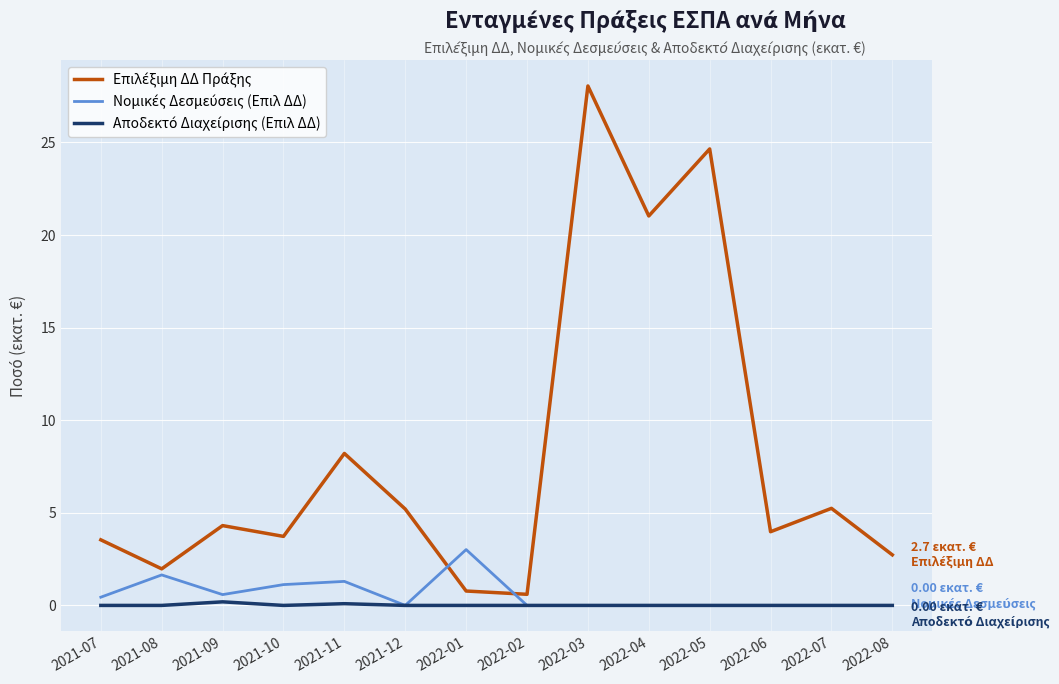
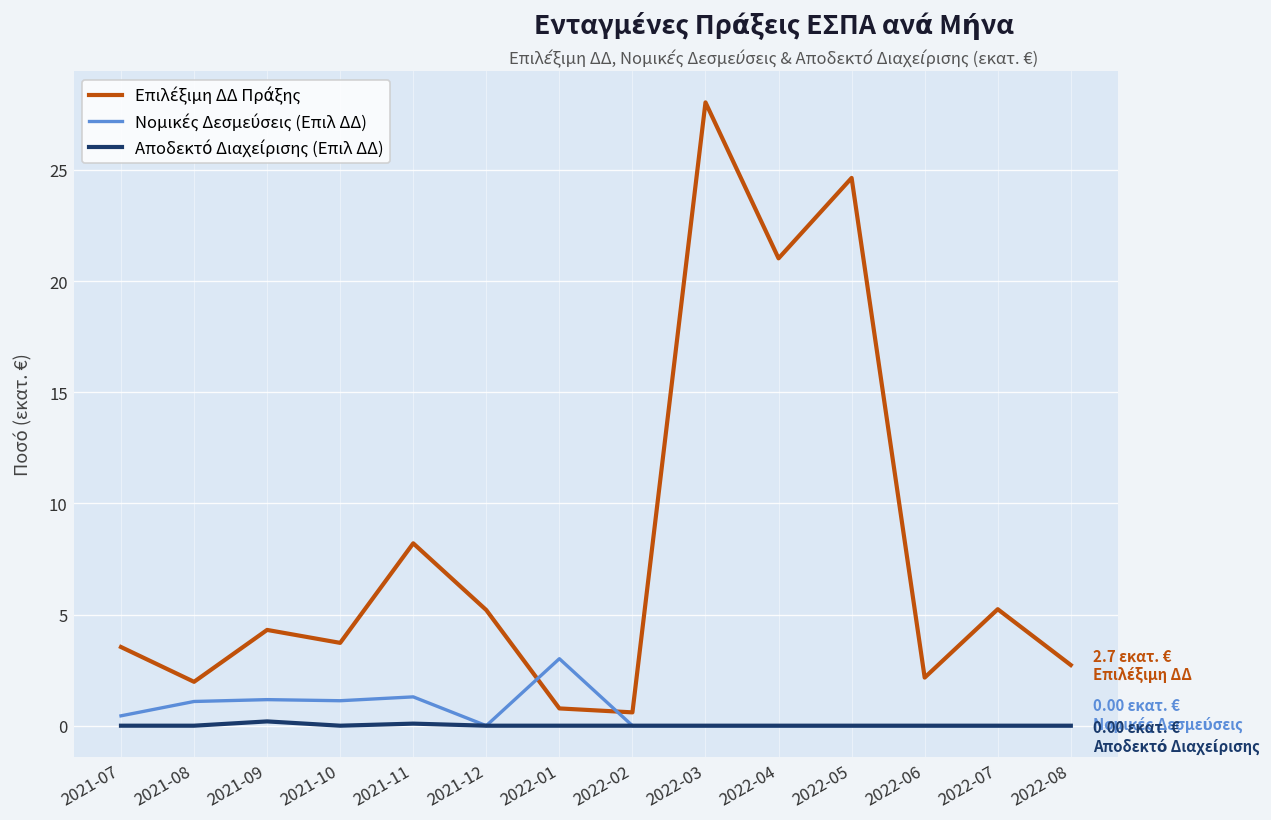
  {
    "Επιλέξιμη ΔΔ Πράξης": {
      "2021-07": 3.5,
      "2021-08": 2.0,
      "2021-09": 4.3,
      "2021-10": 3.7,
      "2021-11": 8.2,
      "2021-12": 5.2,
      "2022-01": 0.8,
      "2022-02": 0.6,
      "2022-03": 28.0,
      "2022-04": 21.0,
      "2022-05": 24.6,
-     "2022-06": 4.0,
+     "2022-06": 2.2,
      "2022-07": 5.2
    },
    "Νομικές Δεσμεύσεις (Επιλ ΔΔ)": {
      "2021-07": 0.4,
-     "2021-08": 1.6,
-     "2021-09": 0.6,
+     "2021-08": 1.1,
+     "2021-09": 1.2,
      "2021-10": 1.1,
      "2021-11": 1.3,
      "2022-01": 3.0
    },
    "Αποδεκτό Διαχείρισης (Επιλ ΔΔ)": {
      "2021-07": 0.0,
      "2021-08": 0.0,
      "2021-09": 0.2,
      "2021-10": 0.0,
      "2021-11": 0.1,
      "2022-01": 0.0
    }
  }
